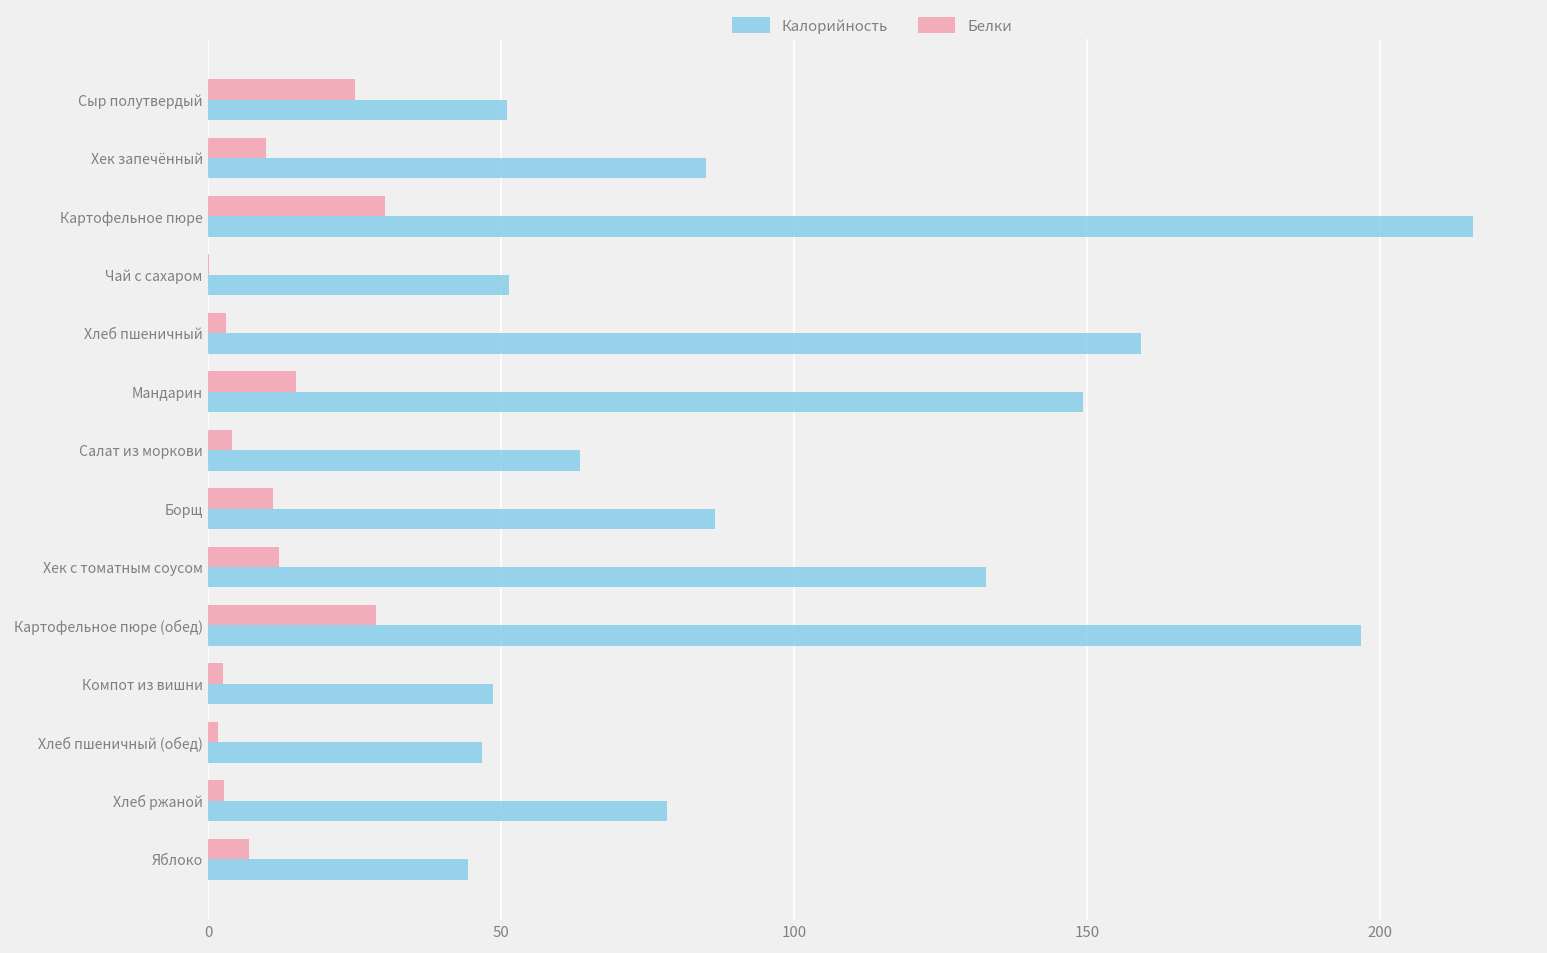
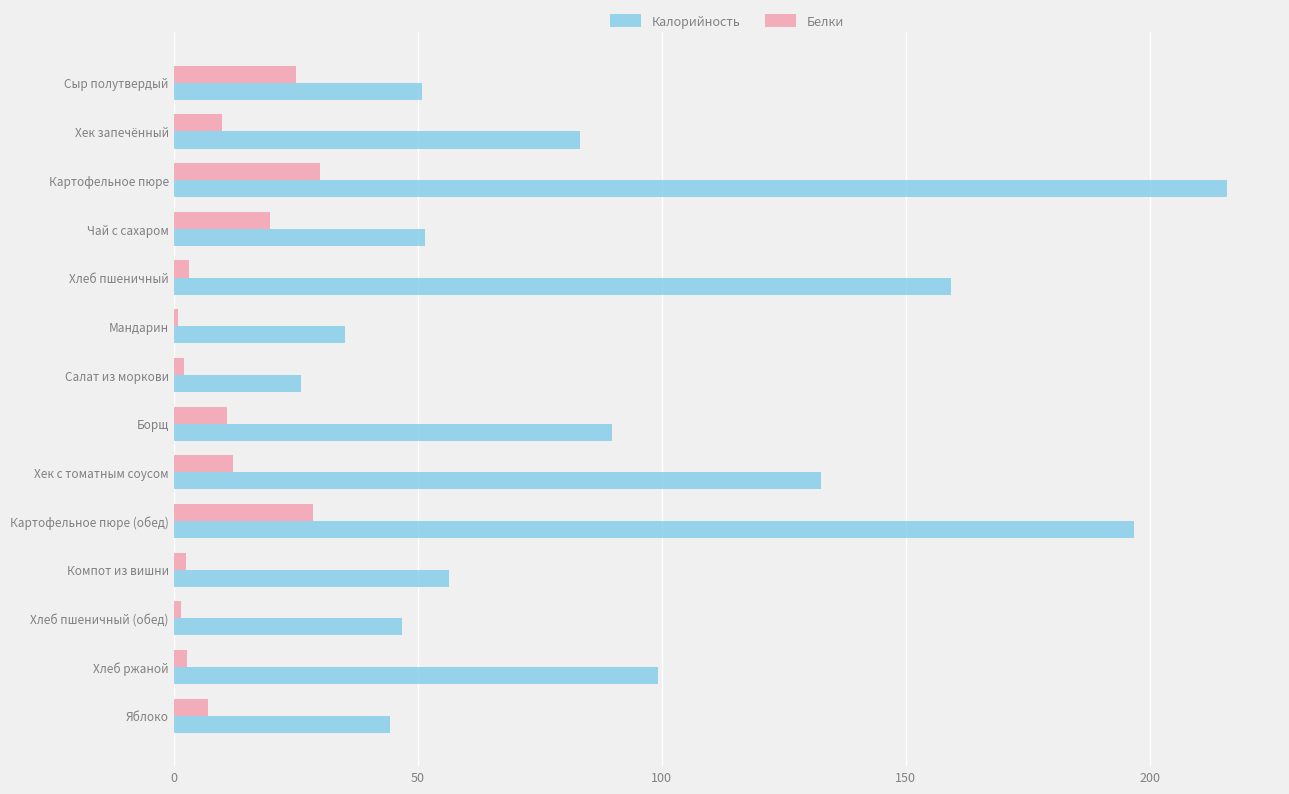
  {
    "Калорийность": {
      "Сыр полутвердый": 51,
-     "Хек запечённый": 85,
+     "Хек запечённый": 83,
      "Картофельное пюре": 216,
      "Чай с сахаром": 51,
      "Хлеб пшеничный": 159,
-     "Мандарин": 149,
-     "Салат из моркови": 63,
-     "Борщ": 87,
+     "Мандарин": 35,
+     "Салат из моркови": 26,
+     "Борщ": 90,
      "Хек с томатным соусом": 133,
      "Картофельное пюре (обед)": 197,
-     "Компот из вишни": 49,
+     "Компот из вишни": 56,
      "Хлеб пшеничный (обед)": 47,
-     "Хлеб ржаной": 78,
+     "Хлеб ржаной": 99,
      "Яблоко": 44
    },
    "Белки": {
      "Сыр полутвердый": 25,
      "Хек запечённый": 10,
      "Картофельное пюре": 30,
-     "Чай с сахаром": 0,
+     "Чай с сахаром": 20,
      "Хлеб пшеничный": 3,
-     "Мандарин": 15,
-     "Салат из моркови": 4,
+     "Мандарин": 1,
+     "Салат из моркови": 2,
      "Борщ": 11,
      "Хек с томатным соусом": 12,
      "Картофельное пюре (обед)": 29,
      "Компот из вишни": 2,
      "Хлеб пшеничный (обед)": 2,
      "Хлеб ржаной": 3,
      "Яблоко": 7
    }
  }
